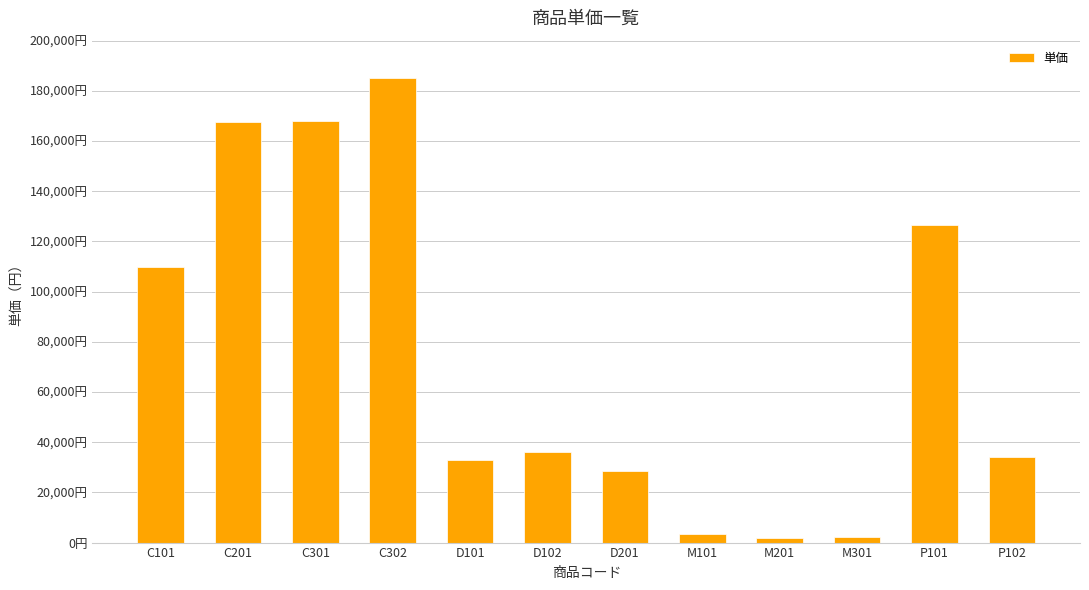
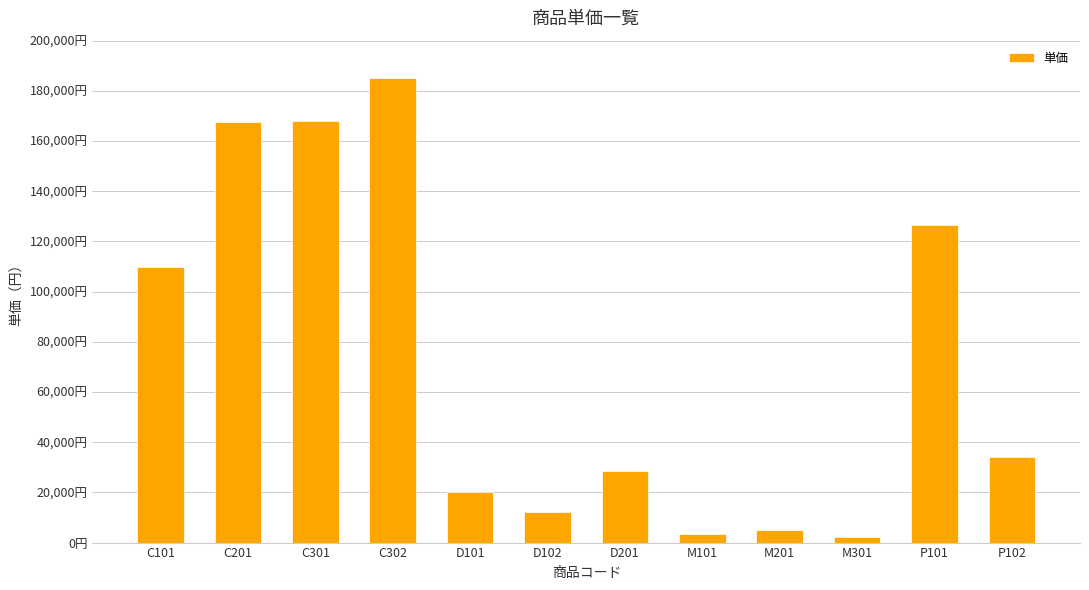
  {
    "C101": "110,000円",
    "C201": "168,000円",
    "C301": "168,000円",
    "C302": "185,000円",
-   "D101": "33,000円",
-   "D102": "36,000円",
+   "D101": "20,000円",
+   "D102": "12,000円",
    "D201": "28,000円",
    "M101": "4,000円",
-   "M201": "2,000円",
+   "M201": "5,000円",
    "M301": "2,000円",
    "P101": "127,000円",
    "P102": "34,000円"
  }
